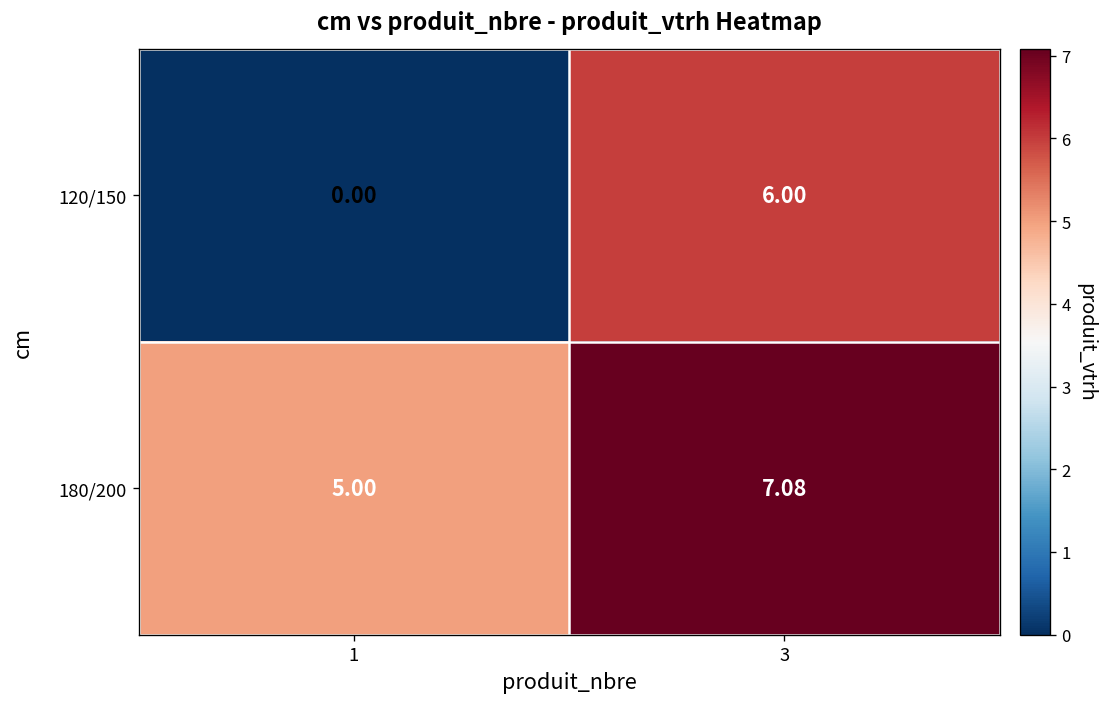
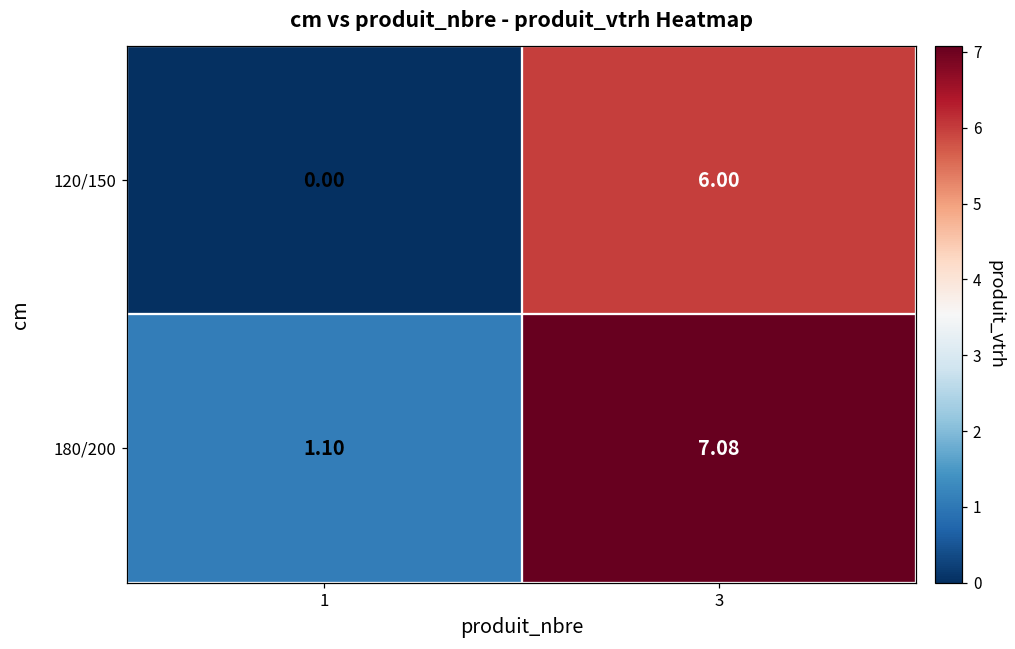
  {
    "120/150": {
      "1": 0.00,
      "3": 6.00
    },
    "180/200": {
-     "1": 5.00,
+     "1": 1.10,
      "3": 7.08
    }
  }
